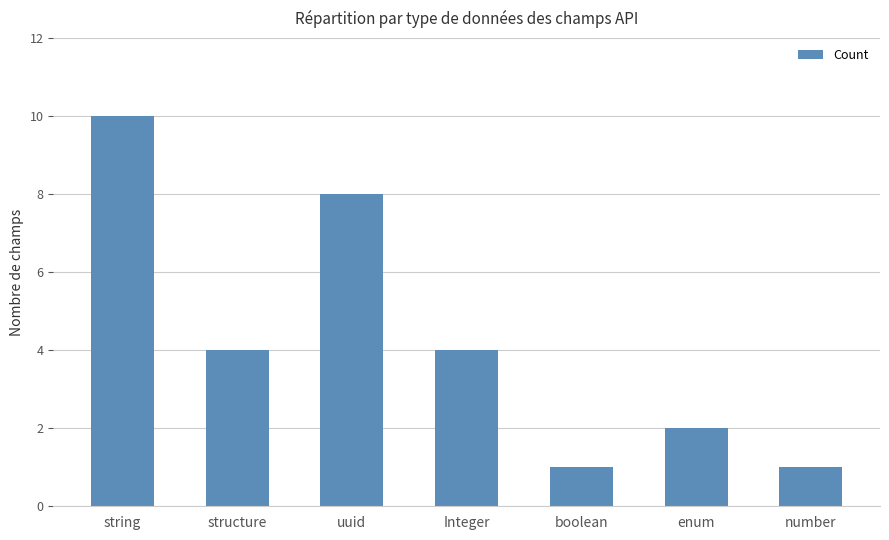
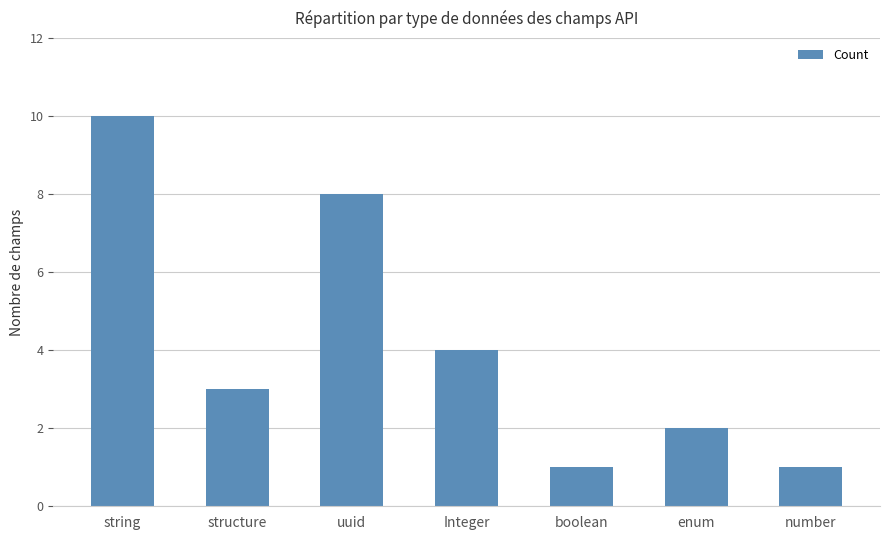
  {
    "string": 10,
-   "structure": 4,
+   "structure": 3,
    "uuid": 8,
    "Integer": 4,
    "boolean": 1,
    "enum": 2,
    "number": 1
  }
